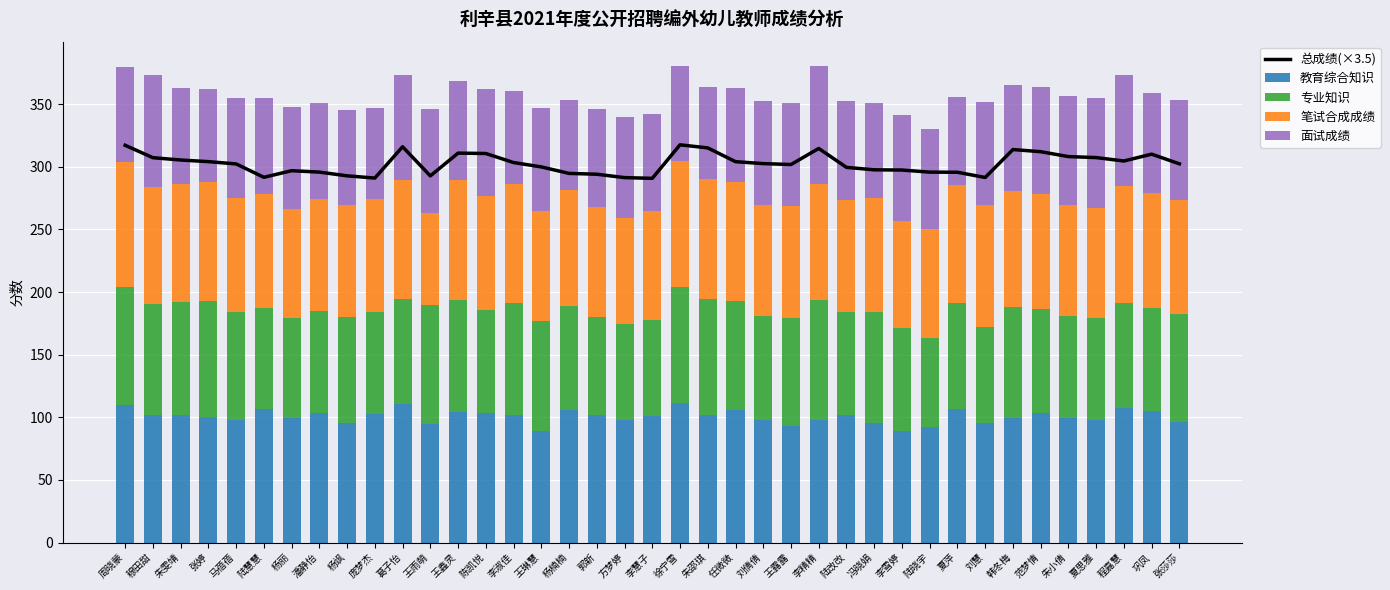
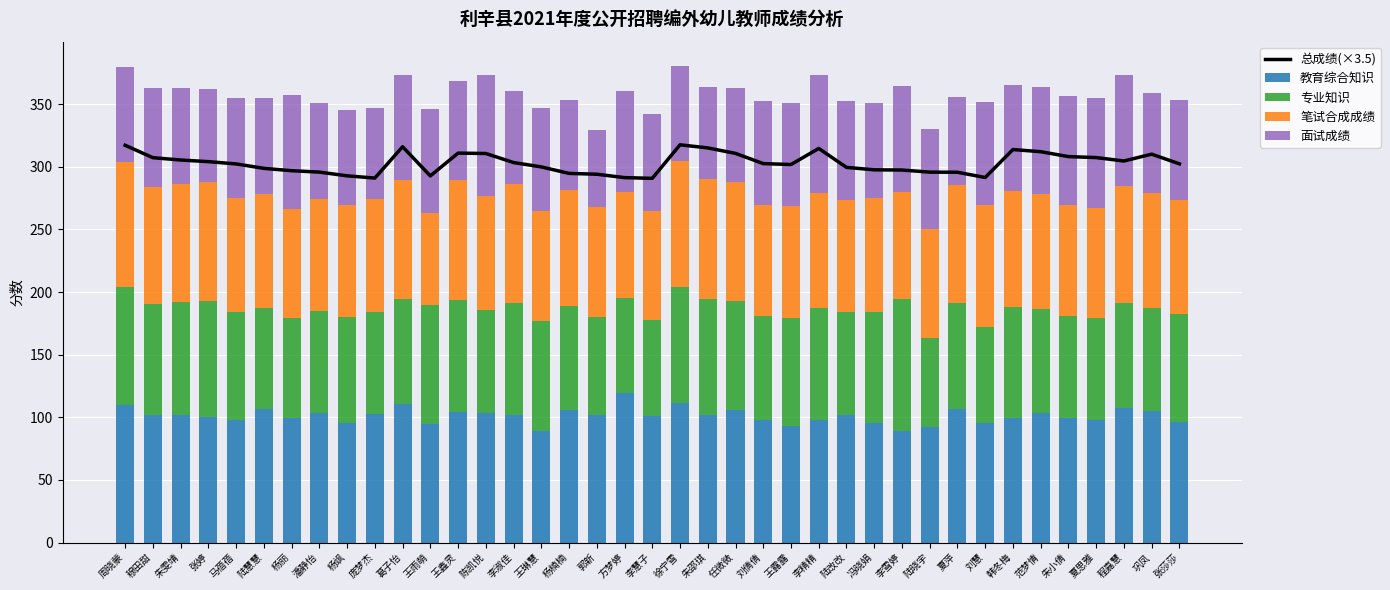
  {
    "教育综合知识": {
      "周晓蒙": 110,
      "穆田甜": 102,
      "朱雯靖": 102,
      "张婷": 100,
      "马蓓蓓": 98,
      "陆慧慧": 106,
      "杨丽": 100,
      "潘静怡": 104,
      "杨飒": 96,
      "庞梦杰": 102,
      "葛子怡": 111,
      "王雨萌": 95,
      "王鑫灵": 104,
      "陈凯悦": 104,
      "李淑佳": 102,
      "王琳慧": 89,
      "杨楠楠": 106,
      "郭新": 102,
-     "方梦婷": 98,
+     "方梦婷": 119,
      "李慧子": 101,
      "徐宁雪": 112,
      "朱邵琪": 102,
      "任微微": 106,
      "刘倩倩": 98,
      "王露露": 93,
      "李精精": 98,
      "陆改改": 102,
      "冯晓娟": 95,
      "李雪婷": 89,
      "陆晓宇": 93,
      "夏萍": 106,
      "刘慧": 96,
      "韩冬梅": 99,
      "范梦情": 103,
      "朱小倩": 99,
      "夏思雅": 98,
      "程嘉慧": 108,
      "巩凤": 105,
      "张莎莎": 97
    },
    "总成绩(×3.5)": {
      "周晓蒙": 317,
      "穆田甜": 307,
      "朱雯靖": 305,
      "张婷": 304,
      "马蓓蓓": 302,
-     "陆慧慧": 292,
+     "陆慧慧": 299,
      "杨丽": 297,
      "潘静怡": 296,
      "杨飒": 293,
      "庞梦杰": 291,
      "葛子怡": 316,
      "王雨萌": 293,
      "王鑫灵": 311,
      "陈凯悦": 311,
      "李淑佳": 303,
      "王琳慧": 300,
      "杨楠楠": 295,
      "郭新": 294,
      "方梦婷": 291,
      "李慧子": 291,
      "徐宁雪": 318,
      "朱邵琪": 315,
-     "任微微": 304,
+     "任微微": 311,
      "刘倩倩": 303,
      "王露露": 302,
      "李精精": 315,
      "陆改改": 300,
      "冯晓娟": 298,
      "李雪婷": 297,
      "陆晓宇": 296,
      "夏萍": 296,
      "刘慧": 291,
      "韩冬梅": 314,
      "范梦情": 312,
      "朱小倩": 308,
      "夏思雅": 307,
      "程嘉慧": 305,
      "巩凤": 310,
      "张莎莎": 302
    },
    "专业知识": {
      "周晓蒙": 94,
      "穆田甜": 89,
      "朱雯靖": 90,
      "张婷": 92,
      "马蓓蓓": 87,
      "陆慧慧": 81,
      "杨丽": 79,
      "潘静怡": 81,
      "杨飒": 85,
      "庞梦杰": 82,
      "葛子怡": 84,
      "王雨萌": 95,
      "王鑫灵": 90,
      "陈凯悦": 82,
      "李淑佳": 90,
      "王琳慧": 87,
      "杨楠楠": 83,
      "郭新": 78,
      "方梦婷": 76,
      "李慧子": 77,
      "徐宁雪": 93,
      "朱邵琪": 92,
      "任微微": 87,
      "刘倩倩": 83,
      "王露露": 87,
-     "李精精": 96,
+     "李精精": 89,
      "陆改改": 82,
      "冯晓娟": 89,
-     "李雪婷": 83,
+     "李雪婷": 106,
      "陆晓宇": 70,
      "夏萍": 85,
      "刘慧": 77,
      "韩冬梅": 89,
      "范梦情": 83,
      "朱小倩": 82,
      "夏思雅": 81,
      "程嘉慧": 84,
      "巩凤": 83,
      "张莎莎": 86
    },
    "笔试合成成绩": {
      "周晓蒙": 100,
      "穆田甜": 94,
      "朱雯靖": 95,
      "张婷": 95,
      "马蓓蓓": 91,
      "陆慧慧": 91,
      "杨丽": 88,
      "潘静怡": 90,
      "杨飒": 89,
      "庞梦杰": 90,
      "葛子怡": 95,
      "王雨萌": 74,
      "王鑫灵": 96,
      "陈凯悦": 91,
      "李淑佳": 94,
      "王琳慧": 88,
      "杨楠楠": 92,
      "郭新": 88,
      "方梦婷": 85,
      "李慧子": 86,
      "徐宁雪": 100,
      "朱邵琪": 96,
      "任微微": 95,
      "刘倩倩": 89,
      "王露露": 89,
      "李精精": 93,
      "陆改改": 90,
      "冯晓娟": 91,
      "李雪婷": 85,
      "陆晓宇": 88,
      "夏萍": 94,
      "刘慧": 97,
      "韩冬梅": 93,
      "范梦情": 91,
      "朱小倩": 89,
      "夏思雅": 88,
      "程嘉慧": 93,
      "巩凤": 92,
      "张莎莎": 90
    },
    "面试成绩": {
      "周晓蒙": 76,
-     "穆田甜": 89,
+     "穆田甜": 79,
      "朱雯靖": 76,
      "张婷": 74,
      "马蓓蓓": 79,
      "陆慧慧": 77,
-     "杨丽": 81,
+     "杨丽": 91,
      "潘静怡": 76,
      "杨飒": 75,
      "庞梦杰": 73,
      "葛子怡": 84,
      "王雨萌": 83,
      "王鑫灵": 79,
-     "陈凯悦": 86,
+     "陈凯悦": 97,
      "李淑佳": 75,
      "王琳慧": 82,
      "杨楠楠": 72,
-     "郭新": 78,
+     "郭新": 61,
      "方梦婷": 81,
      "李慧子": 78,
      "徐宁雪": 77,
      "朱邵琪": 73,
      "任微微": 75,
      "刘倩倩": 83,
      "王露露": 82,
      "李精精": 94,
      "陆改改": 79,
      "冯晓娟": 75,
      "李雪婷": 85,
      "陆晓宇": 80,
      "夏萍": 71,
      "刘慧": 82,
      "韩冬梅": 85,
      "范梦情": 86,
      "朱小倩": 87,
      "夏思雅": 88,
      "程嘉慧": 88,
      "巩凤": 80,
      "张莎莎": 80
    }
  }
